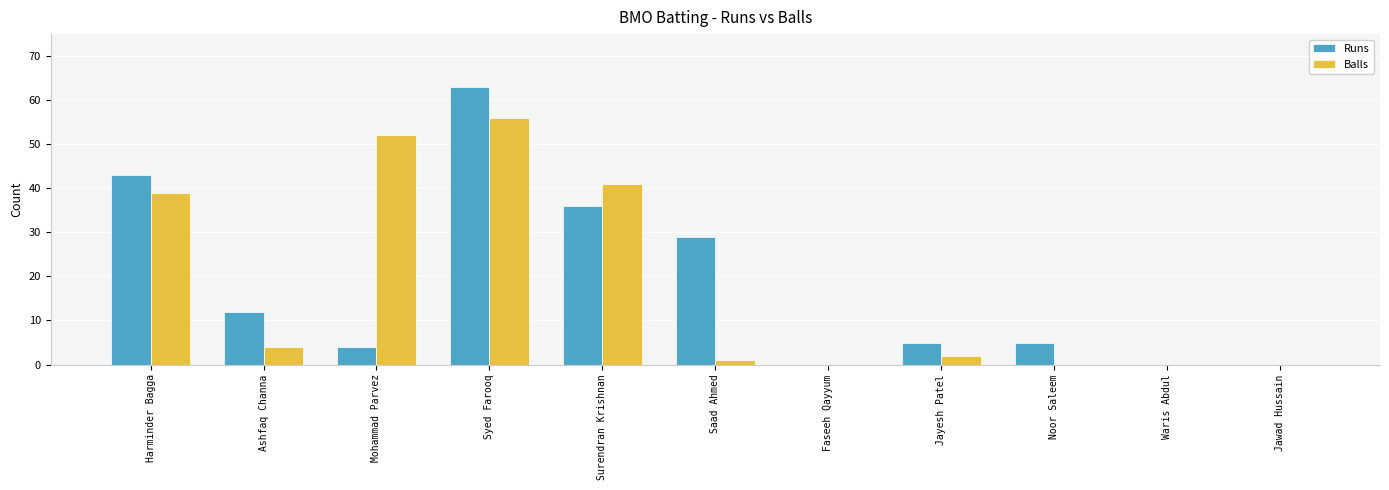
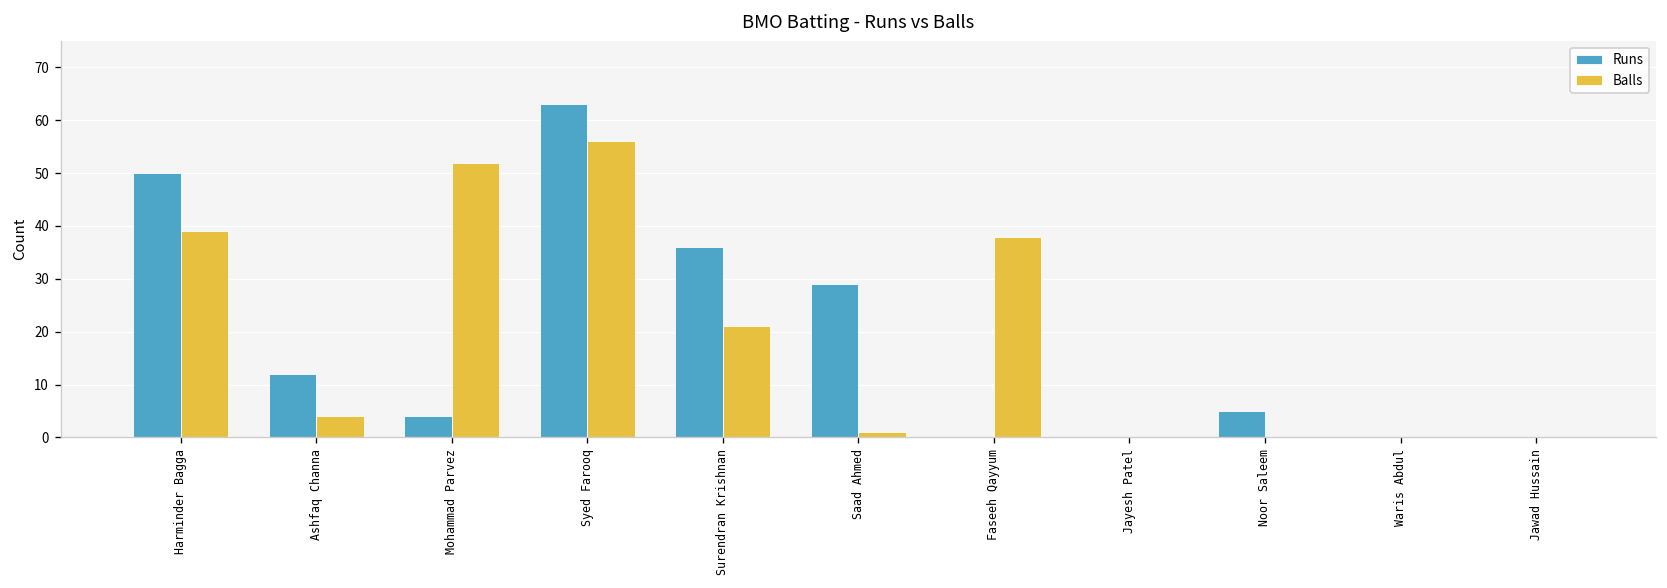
  {
    "Runs": {
-     "Harminder Bagga": 43,
+     "Harminder Bagga": 50,
      "Ashfaq Channa": 12,
      "Mohammad Parvez": 4,
      "Syed Farooq": 63,
      "Surendran Krishnan": 36,
      "Saad Ahmed": 29,
      "Faseeh Qayyum": 0,
-     "Jayesh Patel": 5,
+     "Jayesh Patel": 0,
      "Noor Saleem": 5,
      "Waris Abdul": 0,
      "Jawad Hussain": 0
    },
    "Balls": {
      "Harminder Bagga": 39,
      "Ashfaq Channa": 4,
      "Mohammad Parvez": 52,
      "Syed Farooq": 56,
-     "Surendran Krishnan": 41,
+     "Surendran Krishnan": 21,
      "Saad Ahmed": 1,
-     "Faseeh Qayyum": 0,
-     "Jayesh Patel": 2,
+     "Faseeh Qayyum": 38,
+     "Jayesh Patel": 0,
      "Noor Saleem": 0,
      "Waris Abdul": 0,
      "Jawad Hussain": 0
    }
  }
